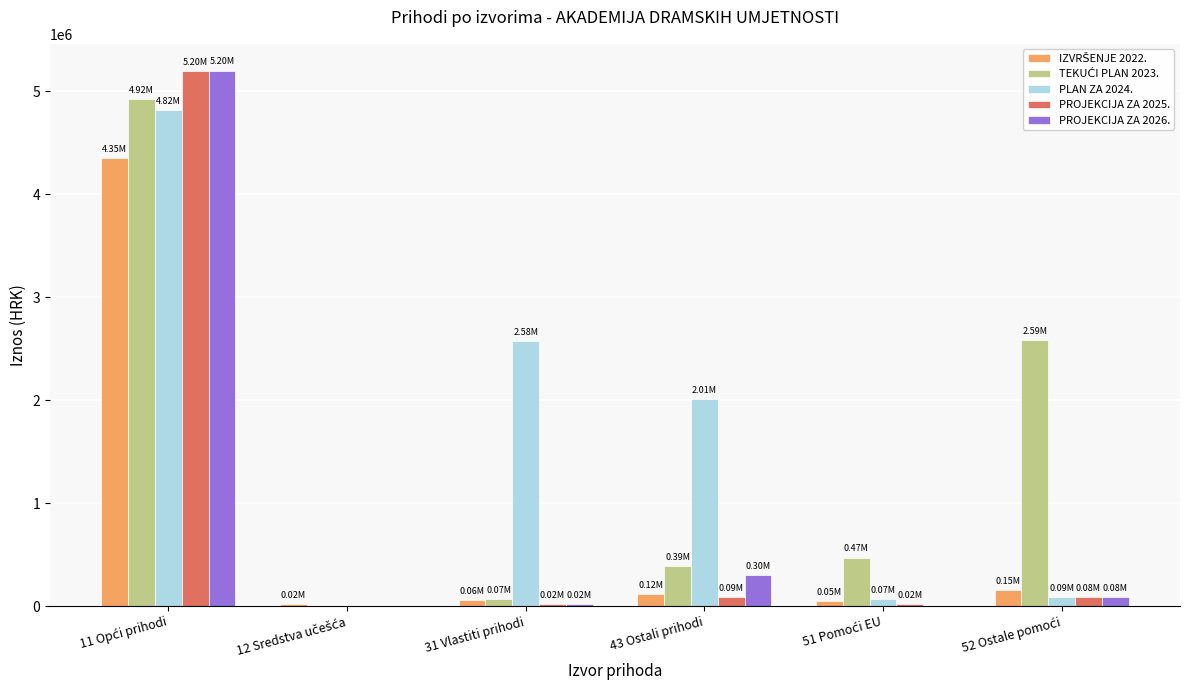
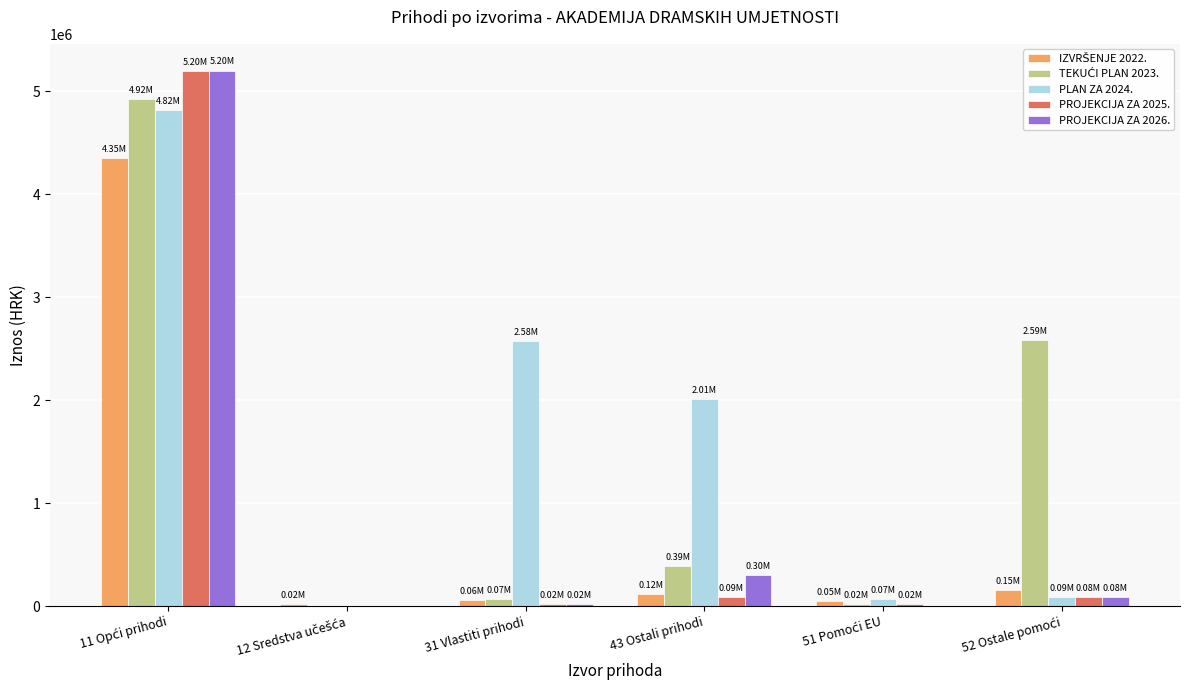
  {
    "TEKUĆI PLAN 2023.": {
      "11 Opći prihodi": "4.92M",
      "31 Vlastiti prihodi": "0.07M",
      "43 Ostali prihodi": "0.39M",
-     "51 Pomoći EU": "0.47M",
+     "51 Pomoći EU": "0.02M",
      "52 Ostale pomoći": "2.59M"
    },
    "PLAN ZA 2024.": {
      "11 Opći prihodi": "4.82M",
      "31 Vlastiti prihodi": "2.58M",
      "43 Ostali prihodi": "2.01M",
      "51 Pomoći EU": "0.07M",
      "52 Ostale pomoći": "0.09M"
    },
    "PROJEKCIJA ZA 2026.": {
      "11 Opći prihodi": "5.20M",
      "31 Vlastiti prihodi": "0.02M",
      "43 Ostali prihodi": "0.30M",
      "52 Ostale pomoći": "0.08M"
    }
  }
